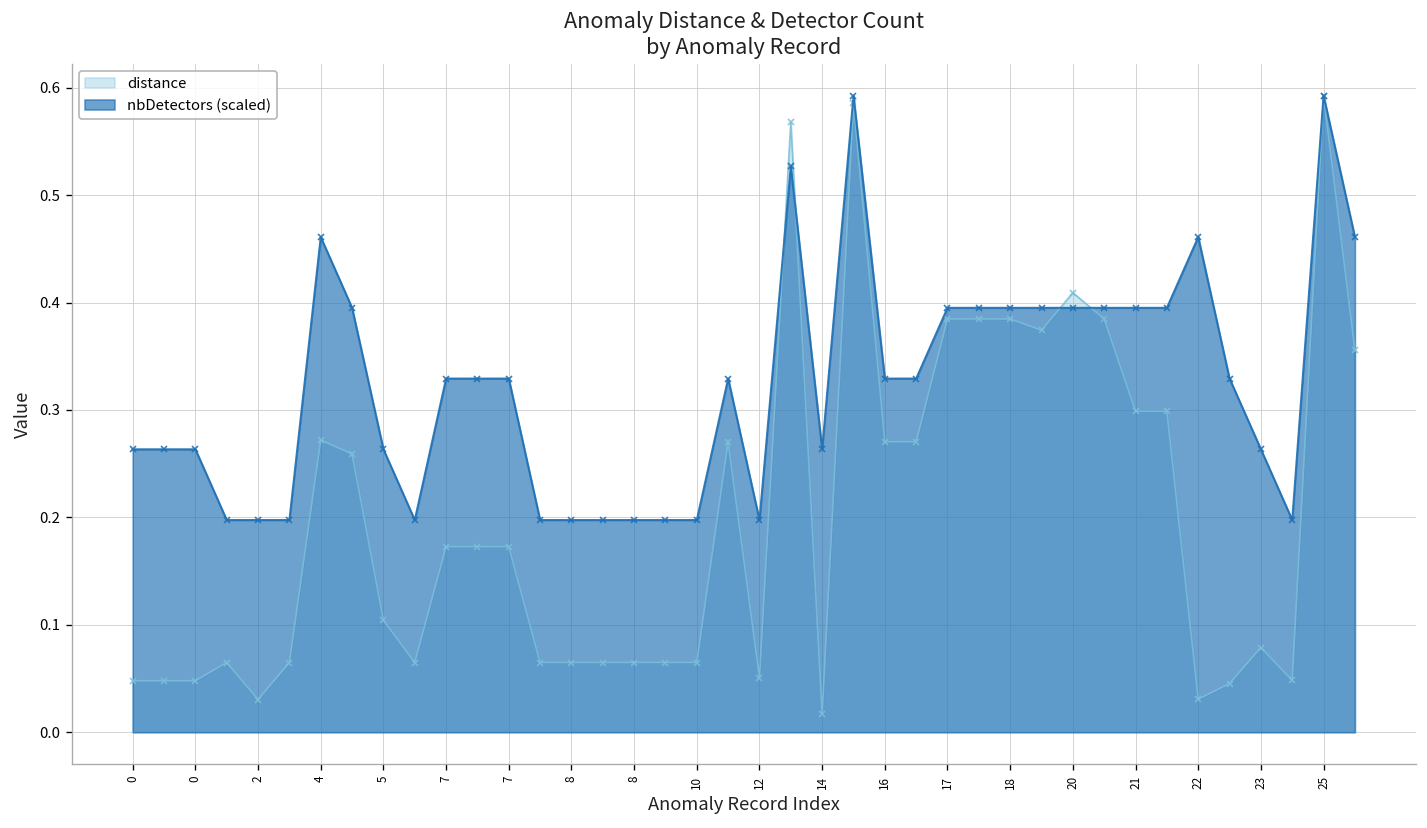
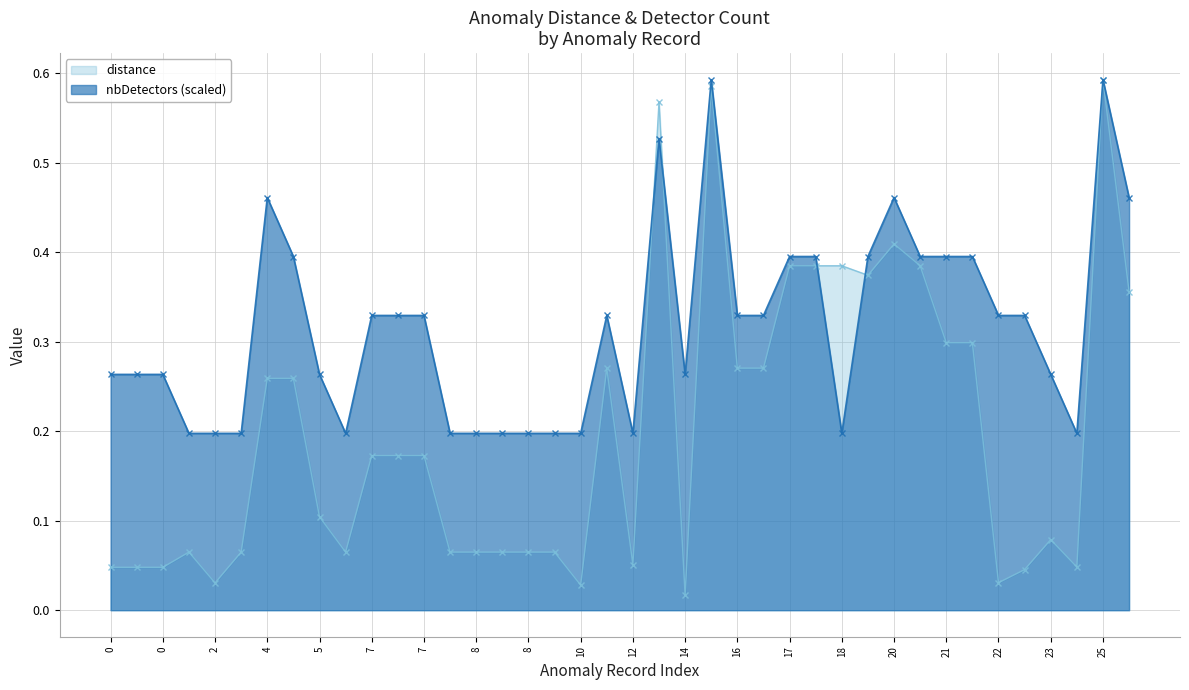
  {
    "distance": {
      "2": 0.03,
-     "4": 0.27,
-     "10": 0.06,
+     "4": 0.26,
+     "10": 0.03,
      "12": 0.05,
      "14": 0.02,
      "16": 0.27,
      "18": 0.38,
      "20": 0.41,
      "22": 0.03
    },
    "nbDetectors (scaled)": {
      "2": 0.20,
      "4": 0.46,
      "10": 0.20,
      "12": 0.20,
      "14": 0.26,
      "16": 0.33,
-     "18": 0.40,
-     "20": 0.40,
-     "22": 0.46
+     "18": 0.20,
+     "20": 0.46,
+     "22": 0.33
    }
  }
